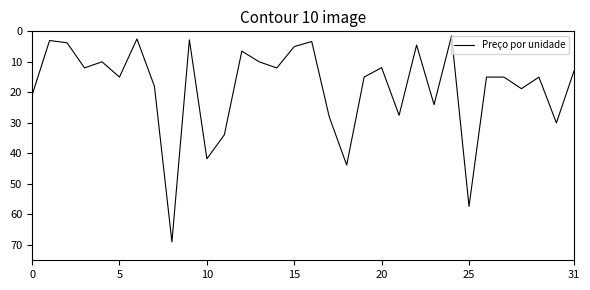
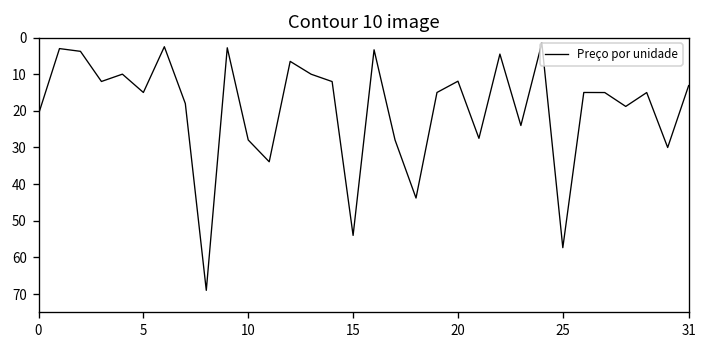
  {
    "0": 21,
    "5": 15,
-   "10": 42,
-   "15": 5,
+   "10": 28,
+   "15": 54,
    "20": 12,
    "25": 57,
    "31": 13
  }
